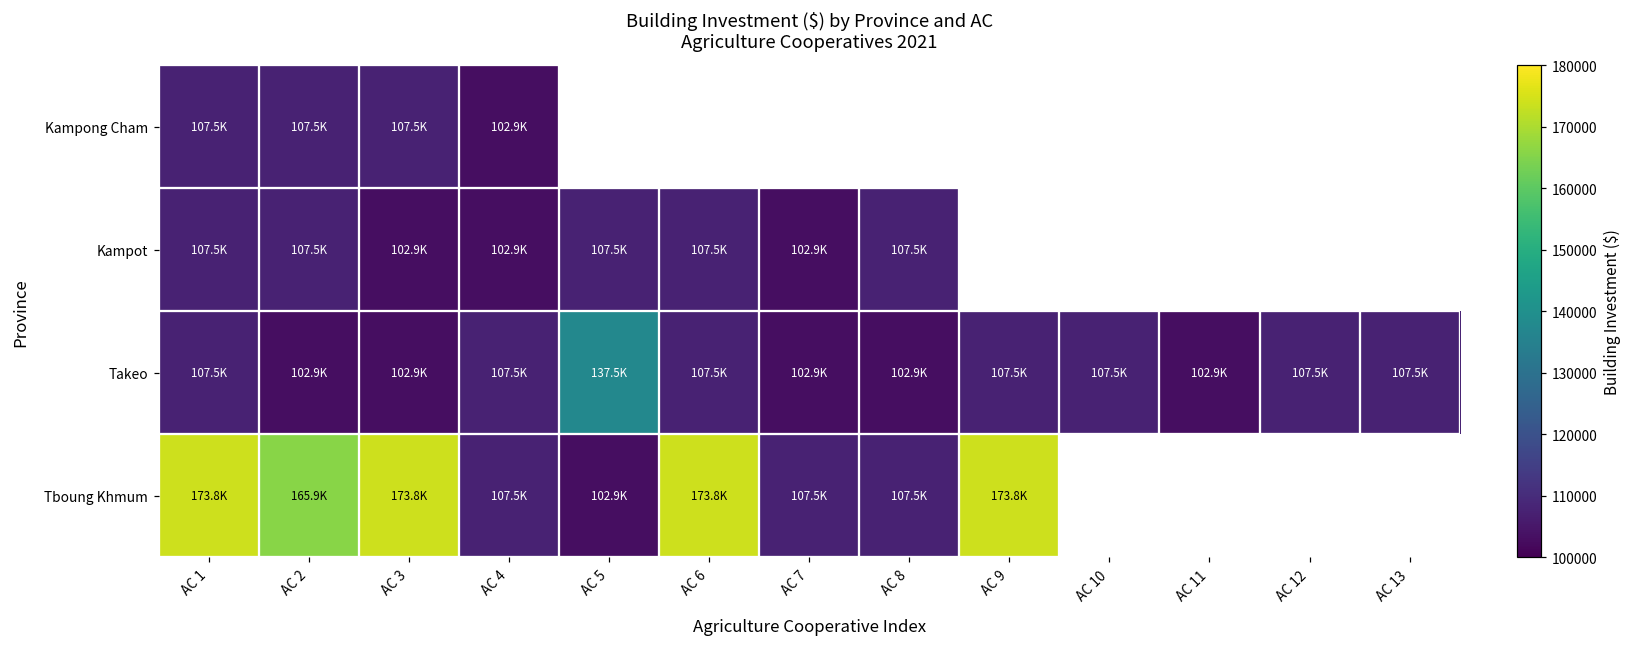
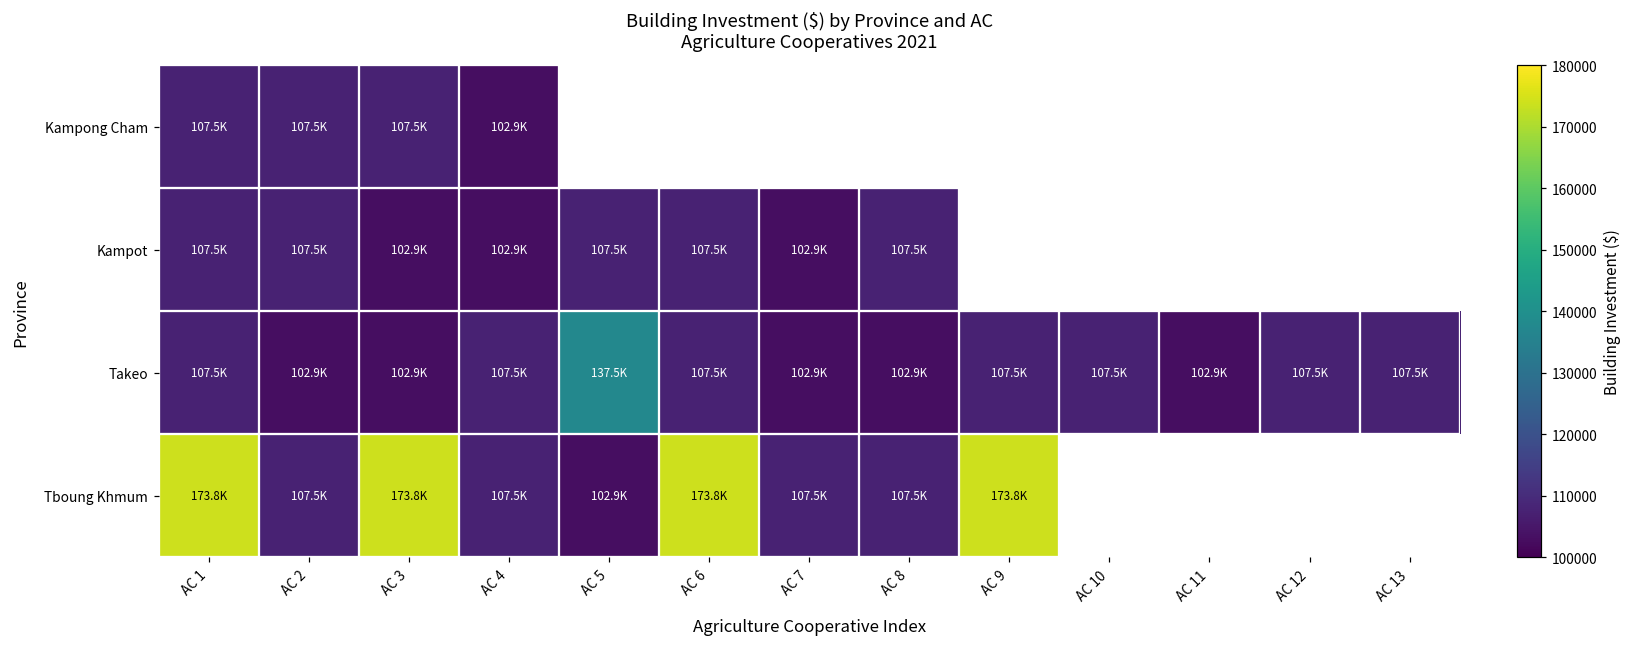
  {
    "Kampong Cham": {
      "AC 1": "107.5K",
      "AC 2": "107.5K",
      "AC 3": "107.5K",
      "AC 4": "102.9K"
    },
    "Kampot": {
      "AC 1": "107.5K",
      "AC 2": "107.5K",
      "AC 3": "102.9K",
      "AC 4": "102.9K",
      "AC 5": "107.5K",
      "AC 6": "107.5K",
      "AC 7": "102.9K",
      "AC 8": "107.5K"
    },
    "Takeo": {
      "AC 1": "107.5K",
      "AC 2": "102.9K",
      "AC 3": "102.9K",
      "AC 4": "107.5K",
      "AC 5": "137.5K",
      "AC 6": "107.5K",
      "AC 7": "102.9K",
      "AC 8": "102.9K",
      "AC 9": "107.5K",
      "AC 10": "107.5K",
      "AC 11": "102.9K",
      "AC 12": "107.5K",
      "AC 13": "107.5K"
    },
    "Tboung Khmum": {
      "AC 1": "173.8K",
-     "AC 2": "165.9K",
+     "AC 2": "107.5K",
      "AC 3": "173.8K",
      "AC 4": "107.5K",
      "AC 5": "102.9K",
      "AC 6": "173.8K",
      "AC 7": "107.5K",
      "AC 8": "107.5K",
      "AC 9": "173.8K"
    }
  }
